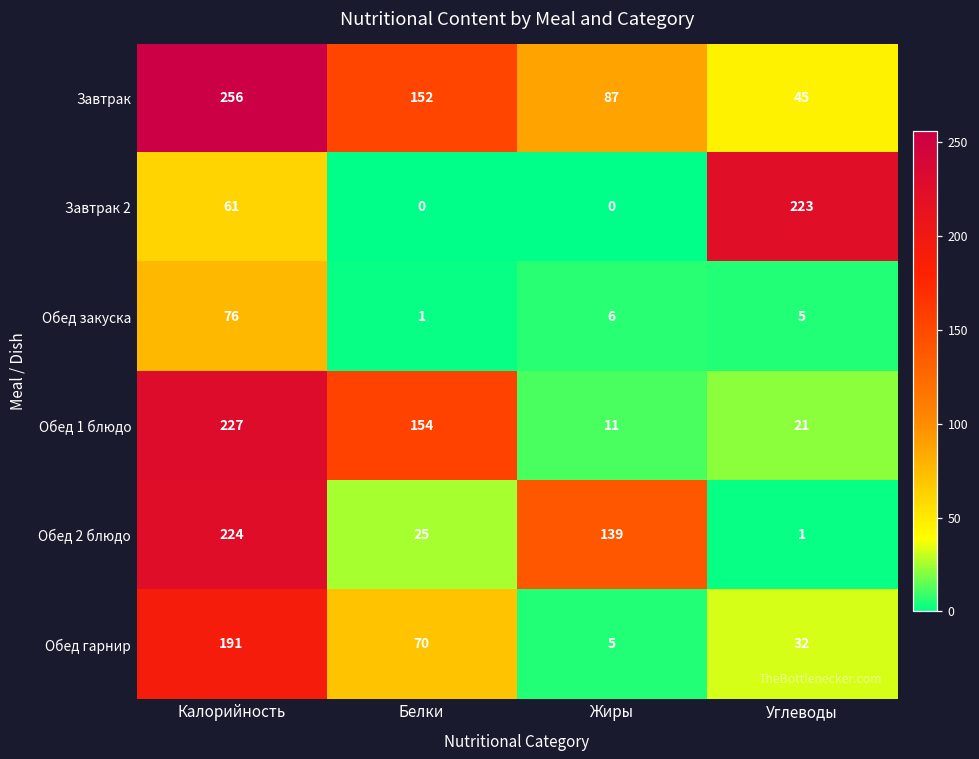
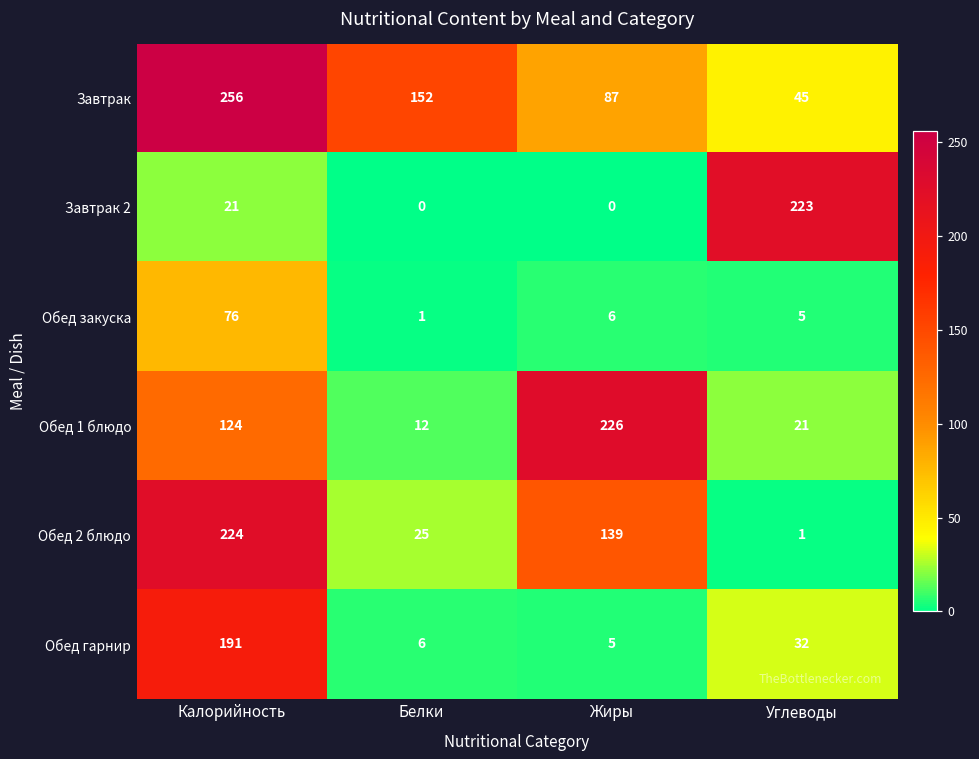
  {
    "Завтрак": {
      "Калорийность": 256,
      "Белки": 152,
      "Жиры": 87,
      "Углеводы": 45
    },
    "Завтрак 2": {
-     "Калорийность": 61,
+     "Калорийность": 21,
      "Белки": 0,
      "Жиры": 0,
      "Углеводы": 223
    },
    "Обед закуска": {
      "Калорийность": 76,
      "Белки": 1,
      "Жиры": 6,
      "Углеводы": 5
    },
    "Обед 1 блюдо": {
-     "Калорийность": 227,
-     "Белки": 154,
-     "Жиры": 11,
+     "Калорийность": 124,
+     "Белки": 12,
+     "Жиры": 226,
      "Углеводы": 21
    },
    "Обед 2 блюдо": {
      "Калорийность": 224,
      "Белки": 25,
      "Жиры": 139,
      "Углеводы": 1
    },
    "Обед гарнир": {
      "Калорийность": 191,
-     "Белки": 70,
+     "Белки": 6,
      "Жиры": 5
    }
  }
